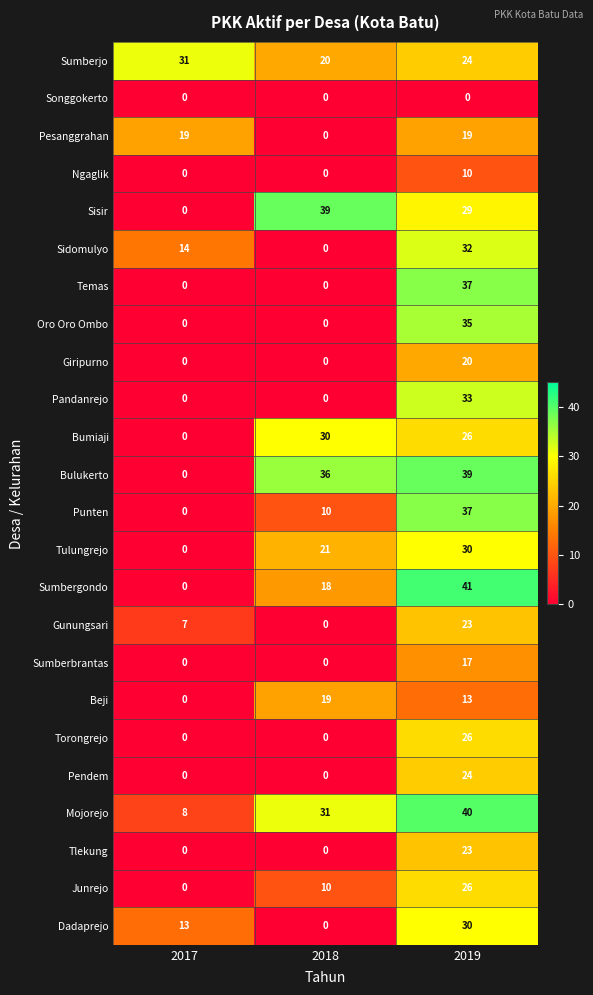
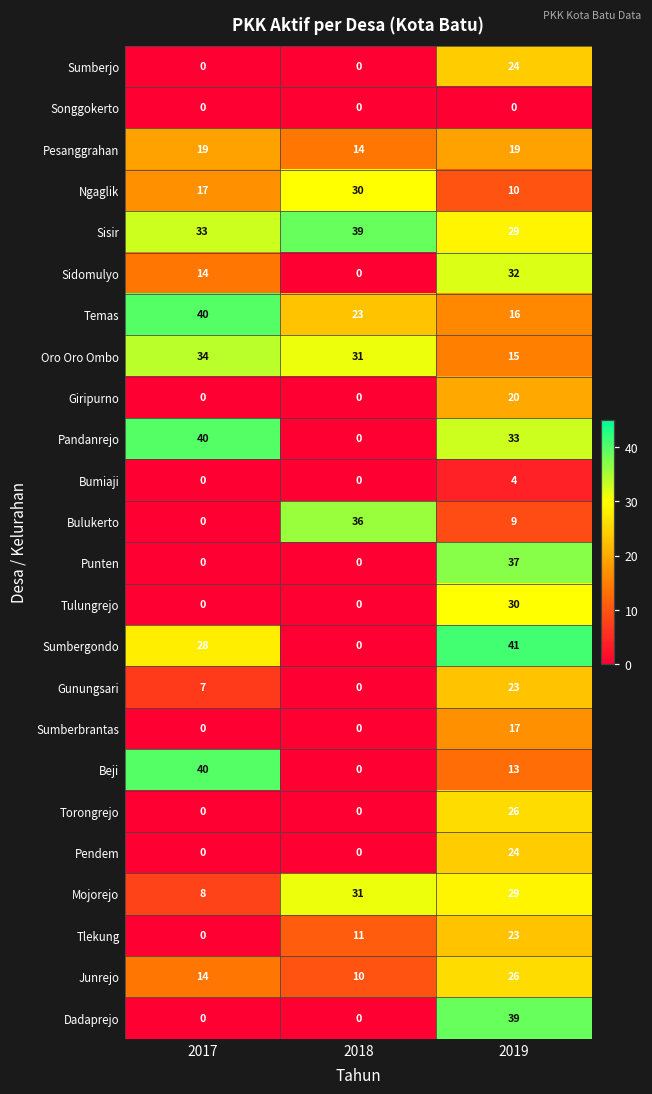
  {
    "Sumberjo": {
-     "2017": 31,
-     "2018": 20,
+     "2017": 0,
+     "2018": 0,
      "2019": 24
    },
    "Songgokerto": {
      "2017": 0,
      "2018": 0,
      "2019": 0
    },
    "Pesanggrahan": {
      "2017": 19,
-     "2018": 0,
+     "2018": 14,
      "2019": 19
    },
    "Ngaglik": {
-     "2017": 0,
-     "2018": 0,
+     "2017": 17,
+     "2018": 30,
      "2019": 10
    },
    "Sisir": {
-     "2017": 0,
+     "2017": 33,
      "2018": 39,
      "2019": 29
    },
    "Sidomulyo": {
      "2017": 14,
      "2018": 0,
      "2019": 32
    },
    "Temas": {
-     "2017": 0,
-     "2018": 0,
-     "2019": 37
+     "2017": 40,
+     "2018": 23,
+     "2019": 16
    },
    "Oro Oro Ombo": {
-     "2017": 0,
-     "2018": 0,
-     "2019": 35
+     "2017": 34,
+     "2018": 31,
+     "2019": 15
    },
    "Giripurno": {
      "2017": 0,
      "2018": 0,
      "2019": 20
    },
    "Pandanrejo": {
-     "2017": 0,
+     "2017": 40,
      "2018": 0,
      "2019": 33
    },
    "Bumiaji": {
      "2017": 0,
-     "2018": 30,
-     "2019": 26
+     "2018": 0,
+     "2019": 4
    },
    "Bulukerto": {
      "2017": 0,
      "2018": 36,
-     "2019": 39
+     "2019": 9
    },
    "Punten": {
      "2017": 0,
-     "2018": 10,
+     "2018": 0,
      "2019": 37
    },
    "Tulungrejo": {
      "2017": 0,
-     "2018": 21,
+     "2018": 0,
      "2019": 30
    },
    "Sumbergondo": {
-     "2017": 0,
-     "2018": 18,
+     "2017": 28,
+     "2018": 0,
      "2019": 41
    },
    "Gunungsari": {
      "2017": 7,
      "2018": 0,
      "2019": 23
    },
    "Sumberbrantas": {
      "2017": 0,
      "2018": 0,
      "2019": 17
    },
    "Beji": {
-     "2017": 0,
-     "2018": 19,
+     "2017": 40,
+     "2018": 0,
      "2019": 13
    },
    "Torongrejo": {
      "2017": 0,
      "2018": 0,
      "2019": 26
    },
    "Pendem": {
      "2017": 0,
      "2018": 0,
      "2019": 24
    },
    "Mojorejo": {
      "2017": 8,
      "2018": 31,
-     "2019": 40
+     "2019": 29
    },
    "Tlekung": {
      "2017": 0,
-     "2018": 0,
+     "2018": 11,
      "2019": 23
    },
    "Junrejo": {
-     "2017": 0,
+     "2017": 14,
      "2018": 10,
      "2019": 26
    },
    "Dadaprejo": {
-     "2017": 13,
+     "2017": 0,
      "2018": 0,
-     "2019": 30
+     "2019": 39
    }
  }
